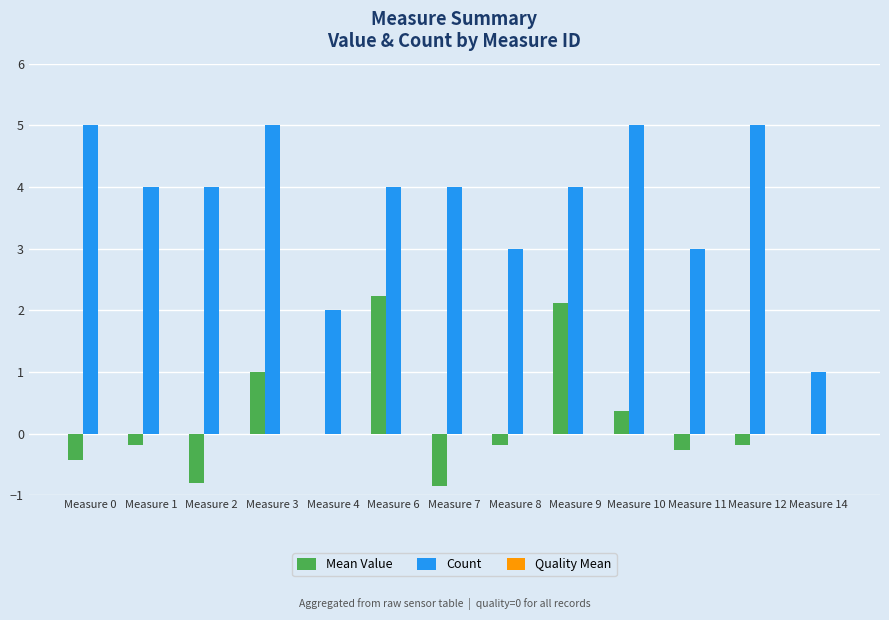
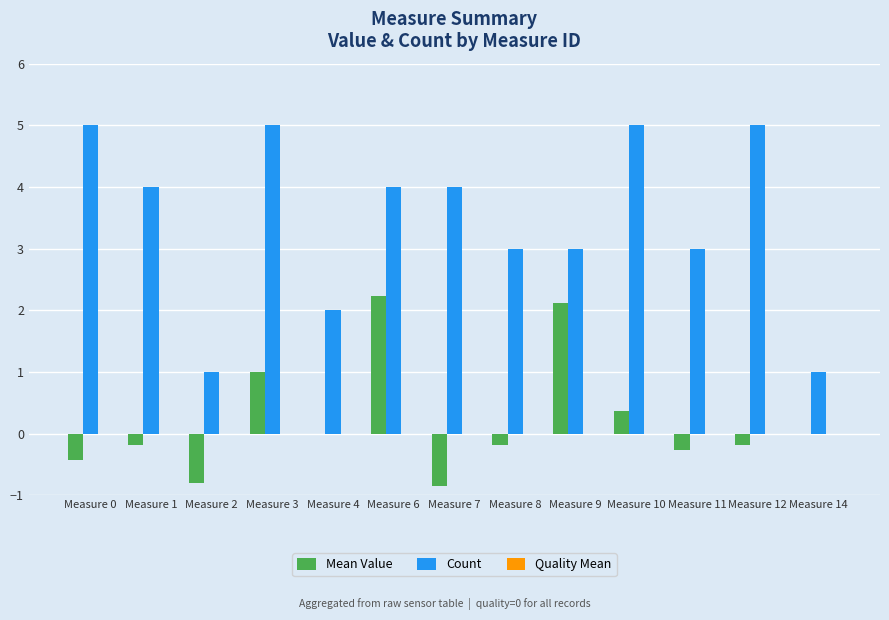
  {
    "Mean Value": {
      "Measure 0": -0.4,
      "Measure 1": -0.2,
      "Measure 2": -0.8,
      "Measure 3": 1,
      "Measure 4": 0,
      "Measure 6": 2.2,
      "Measure 7": -0.9,
      "Measure 8": -0.2,
      "Measure 9": 2.1,
      "Measure 10": 0.4,
      "Measure 11": -0.3,
      "Measure 12": -0.2,
      "Measure 14": 0
    },
    "Count": {
      "Measure 0": 5,
      "Measure 1": 4,
-     "Measure 2": 4,
+     "Measure 2": 1,
      "Measure 3": 5,
      "Measure 4": 2,
      "Measure 6": 4,
      "Measure 7": 4,
      "Measure 8": 3,
-     "Measure 9": 4,
+     "Measure 9": 3,
      "Measure 10": 5,
      "Measure 11": 3,
      "Measure 12": 5,
      "Measure 14": 1
    },
    "Quality Mean": {
      "Measure 0": 0,
      "Measure 1": 0,
      "Measure 2": 0,
      "Measure 3": 0,
      "Measure 4": 0,
      "Measure 6": 0,
      "Measure 7": 0,
      "Measure 8": 0,
      "Measure 9": 0,
      "Measure 10": 0,
      "Measure 11": 0,
      "Measure 12": 0,
      "Measure 14": 0
    }
  }
